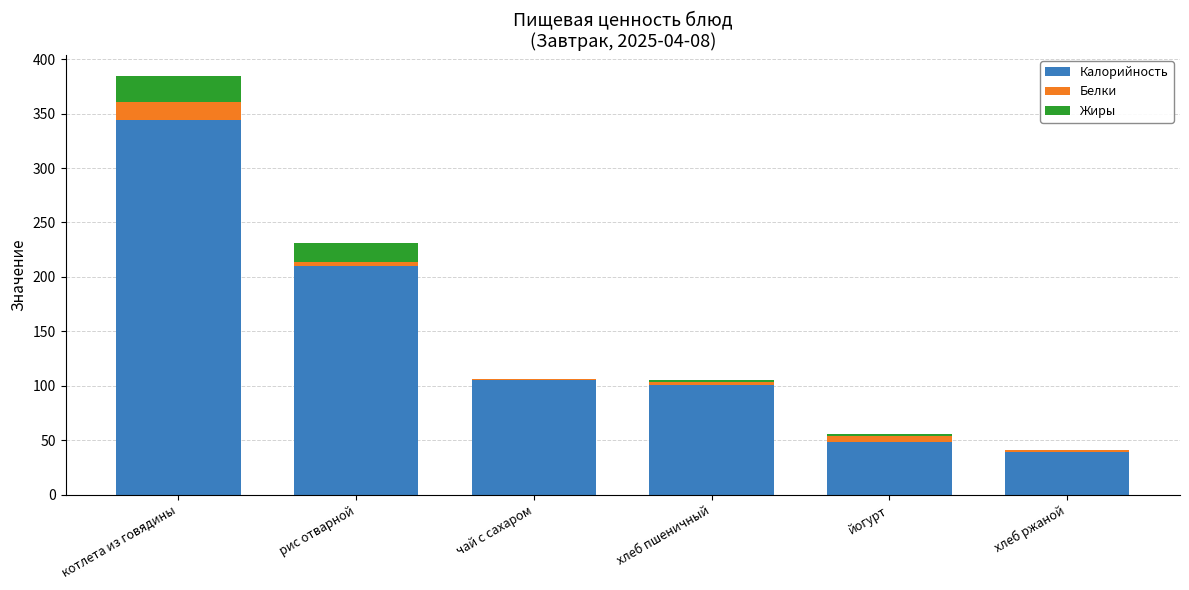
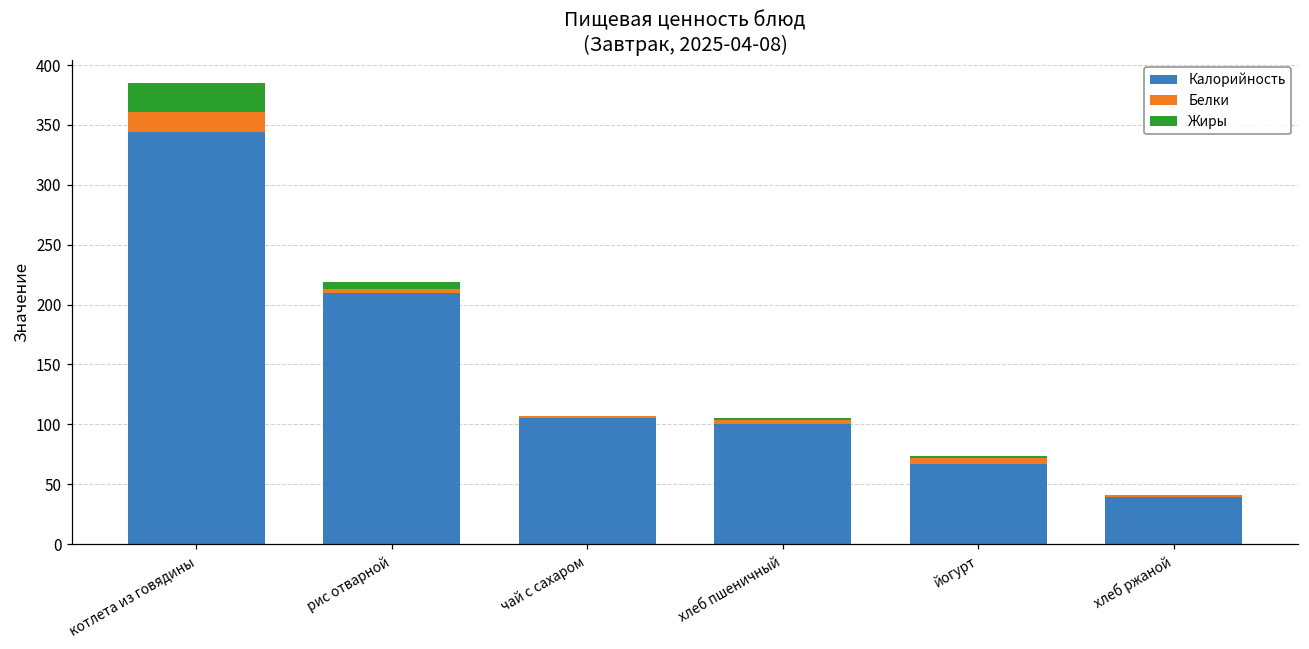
  {
    "Калорийность": {
      "котлета из говядины": 344,
      "рис отварной": 210,
      "чай с сахаром": 106,
      "хлеб пшеничный": 100,
-     "йогурт": 48,
+     "йогурт": 67,
      "хлеб ржаной": 40
    },
    "Белки": {
      "котлета из говядины": 17,
      "рис отварной": 4,
      "хлеб пшеничный": 3,
      "йогурт": 5
    },
    "Жиры": {
      "котлета из говядины": 24,
-     "рис отварной": 18,
+     "рис отварной": 5,
      "чай с сахаром": 0
    }
  }
